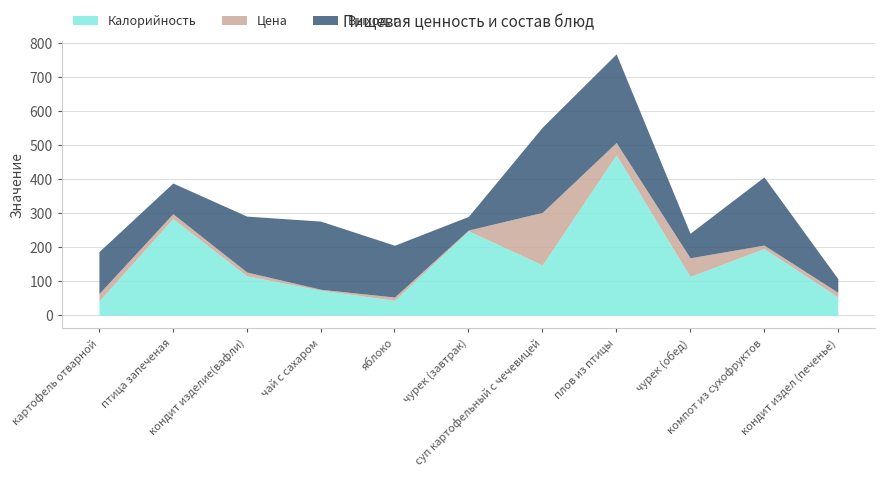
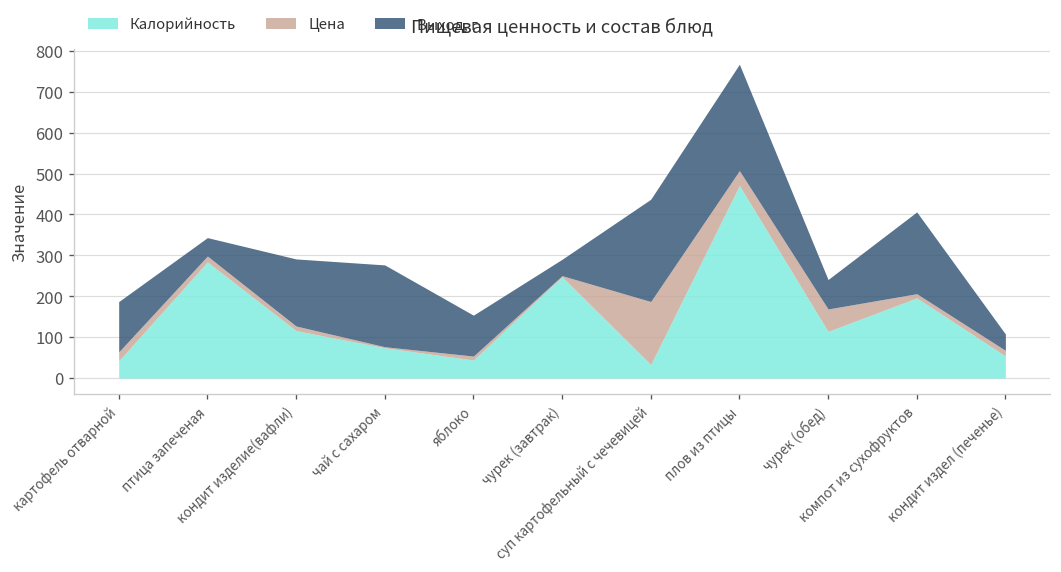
  {
    "Калорийность": {
      "картофель отварной": 40,
      "птица запеченая": 280,
      "кондит изделие(вафли)": 120,
      "яблоко": 40,
-     "суп картофельный с чечевицей": 150,
+     "суп картофельный с чечевицей": 30,
      "плов из птицы": 470,
      "чурек (обед)": 110,
      "компот из сухофруктов": 200,
      "кондит издел (печенье)": 50
    },
    "Цена": {
      "картофель отварной": 20,
      "птица запеченая": 10,
      "кондит изделие(вафли)": 10,
      "яблоко": 10,
      "суп картофельный с чечевицей": 150,
      "плов из птицы": 40,
      "чурек (обед)": 50,
      "компот из сухофруктов": 10,
      "кондит издел (печенье)": 10
    },
    "Выход, г": {
      "картофель отварной": 120,
-     "птица запеченая": 90,
+     "птица запеченая": 50,
      "кондит изделие(вафли)": 160,
      "чай с сахаром": 200,
-     "яблоко": 150,
+     "яблоко": 100,
      "чурек (завтрак)": 40,
      "суп картофельный с чечевицей": 250,
      "плов из птицы": 260,
      "чурек (обед)": 70,
      "компот из сухофруктов": 200,
      "кондит издел (печенье)": 40
    }
  }
